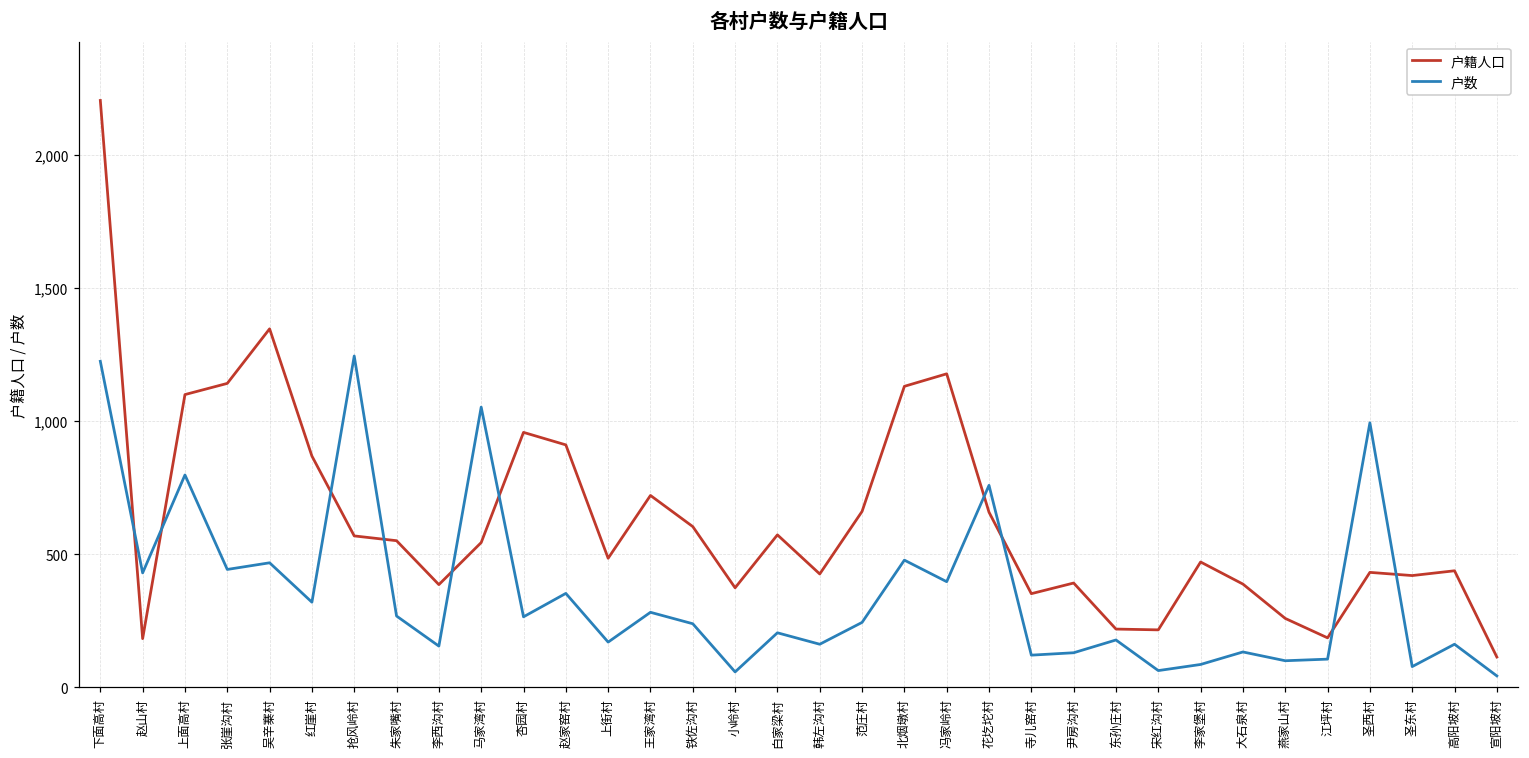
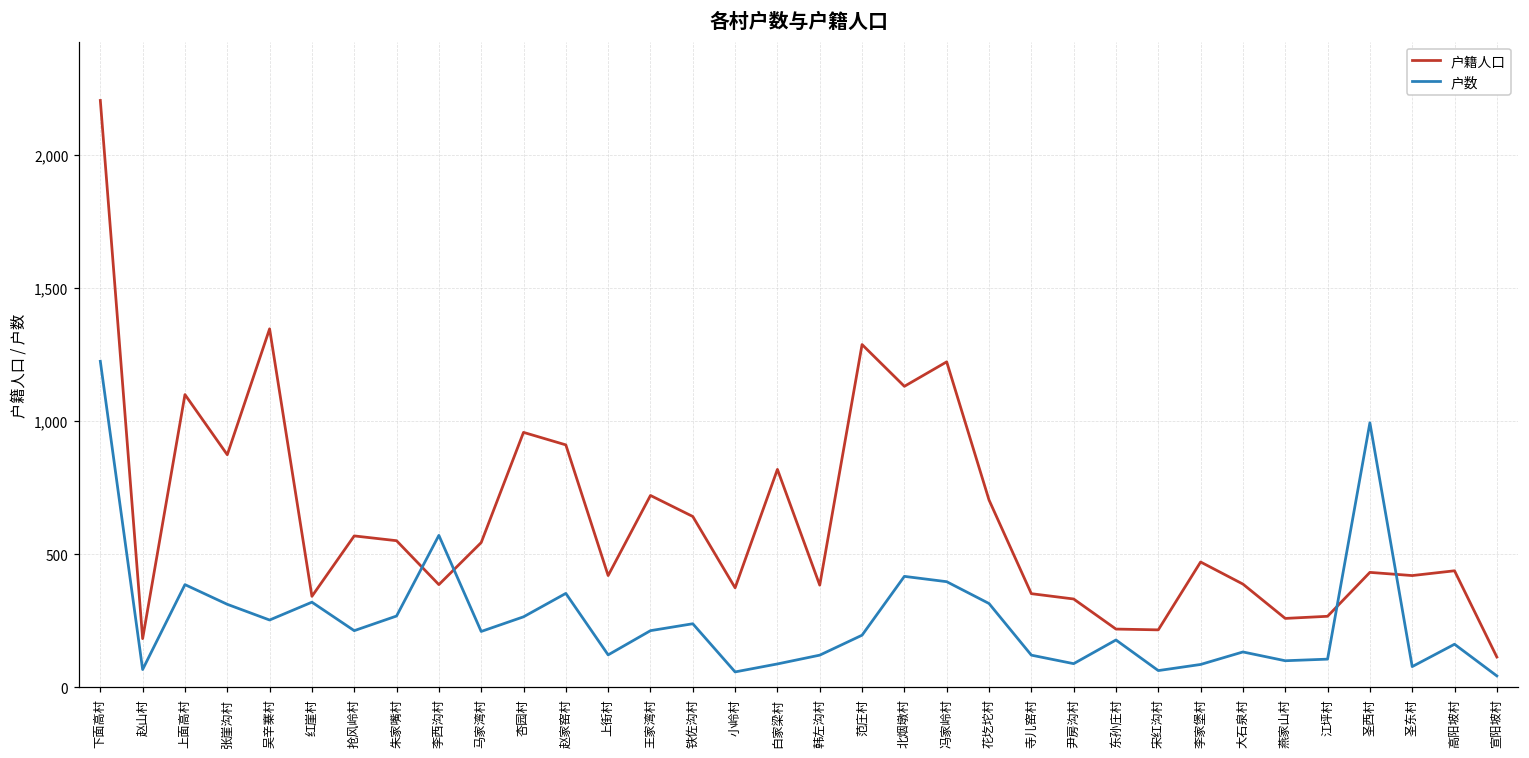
  {
    "户籍人口": {
      "下面高村": "2,210",
      "赵山村": "180",
      "上面高村": "1,100",
-     "张崖沟村": "1,140",
+     "张崖沟村": "870",
      "吴辛寨村": "1,350",
-     "红崖村": "870",
+     "红崖村": "340",
      "抢风岭村": "570",
      "朱家嘴村": "550",
      "李西沟村": "390",
      "马家湾村": "540",
      "杏园村": "960",
      "赵家窑村": "910",
-     "上街村": "490",
+     "上街村": "420",
      "王家湾村": "720",
-     "铁佐沟村": "600",
+     "铁佐沟村": "640",
      "小岭村": "370",
-     "白家梁村": "570",
-     "韩左沟村": "430",
-     "范庄村": "660",
+     "白家梁村": "820",
+     "韩左沟村": "380",
+     "范庄村": "1,290",
      "北烟墩村": "1,130",
-     "冯家岭村": "1,180",
-     "花圪坨村": "660",
+     "冯家岭村": "1,220",
+     "花圪坨村": "700",
      "寺儿窑村": "350",
-     "尹房沟村": "390",
+     "尹房沟村": "330",
      "东孙庄村": "220",
      "宋红沟村": "220",
      "李家堡村": "470",
      "大石泉村": "390",
      "燕家山村": "260",
-     "江坪村": "190",
+     "江坪村": "270",
      "圣西村": "430",
      "圣东村": "420",
      "高阳坡村": "440",
      "宣阳坡村": "110"
    },
    "户数": {
      "下面高村": "1,230",
-     "赵山村": "430",
-     "上面高村": "800",
-     "张崖沟村": "440",
-     "吴辛寨村": "470",
+     "赵山村": "70",
+     "上面高村": "390",
+     "张崖沟村": "310",
+     "吴辛寨村": "250",
      "红崖村": "320",
-     "抢风岭村": "1,250",
+     "抢风岭村": "210",
      "朱家嘴村": "270",
-     "李西沟村": "160",
-     "马家湾村": "1,050",
+     "李西沟村": "570",
+     "马家湾村": "210",
      "杏园村": "270",
      "赵家窑村": "350",
-     "上街村": "170",
-     "王家湾村": "280",
+     "上街村": "120",
+     "王家湾村": "210",
      "铁佐沟村": "240",
      "小岭村": "60",
-     "白家梁村": "210",
-     "韩左沟村": "160",
-     "范庄村": "240",
-     "北烟墩村": "480",
+     "白家梁村": "90",
+     "韩左沟村": "120",
+     "范庄村": "200",
+     "北烟墩村": "420",
      "冯家岭村": "400",
-     "花圪坨村": "760",
+     "花圪坨村": "320",
      "寺儿窑村": "120",
-     "尹房沟村": "130",
+     "尹房沟村": "90",
      "东孙庄村": "180",
      "宋红沟村": "60",
      "李家堡村": "90",
      "大石泉村": "130",
      "燕家山村": "100",
      "江坪村": "110",
      "圣西村": "990",
      "圣东村": "80",
      "高阳坡村": "160",
      "宣阳坡村": "40"
    }
  }
